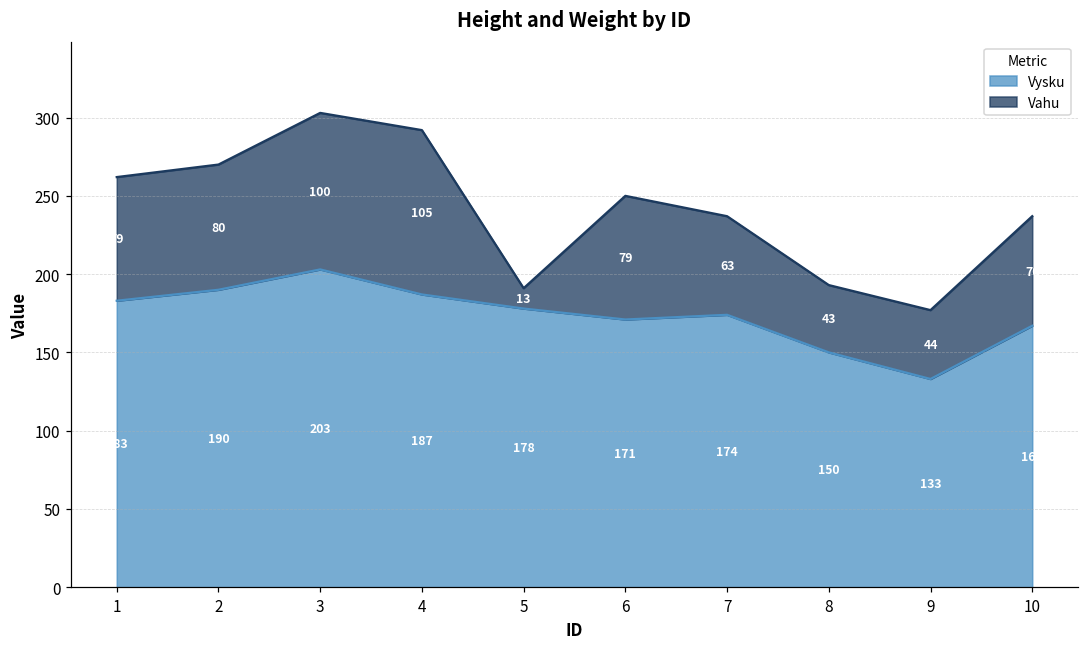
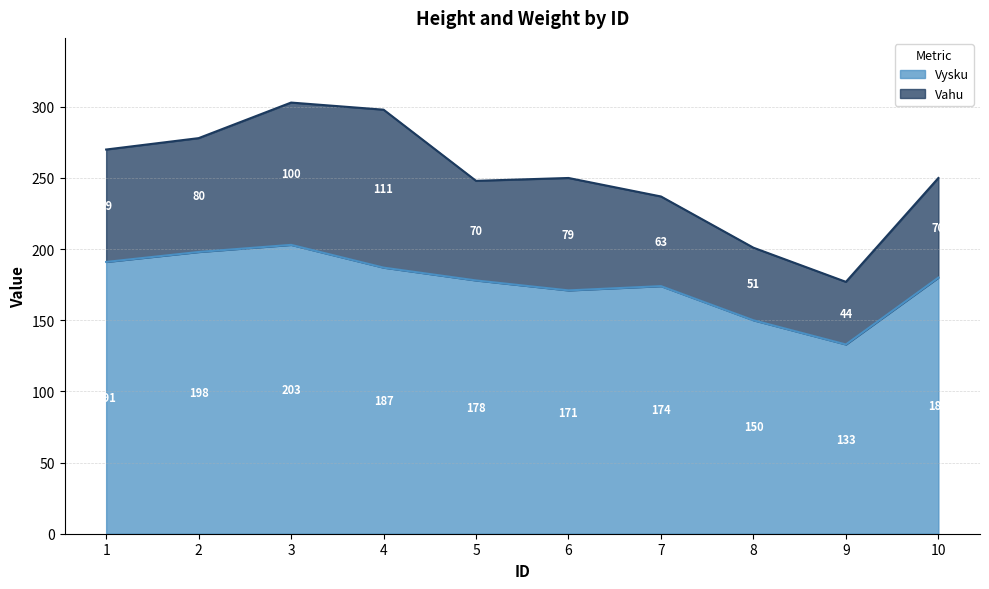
  {
    "Vysku": {
-     "1": 183,
-     "2": 190,
-     "10": 167
+     "1": 191,
+     "2": 198,
+     "10": 180
    },
    "Vahu": {
-     "4": 105,
-     "5": 13,
-     "8": 43,
+     "4": 111,
+     "5": 70,
+     "8": 51,
      "9": 44
    }
  }
